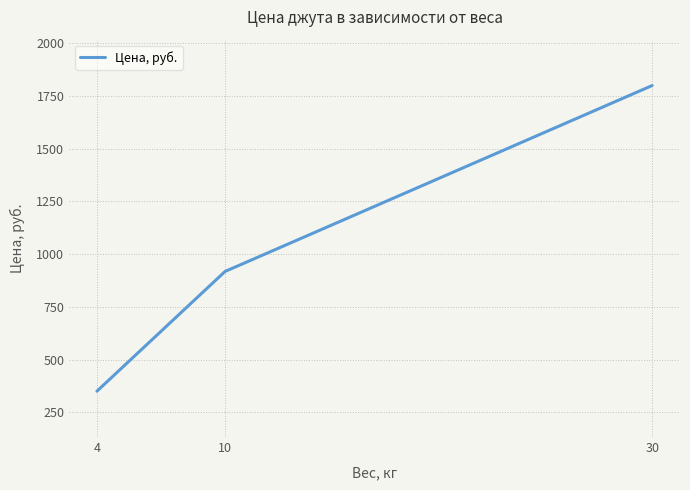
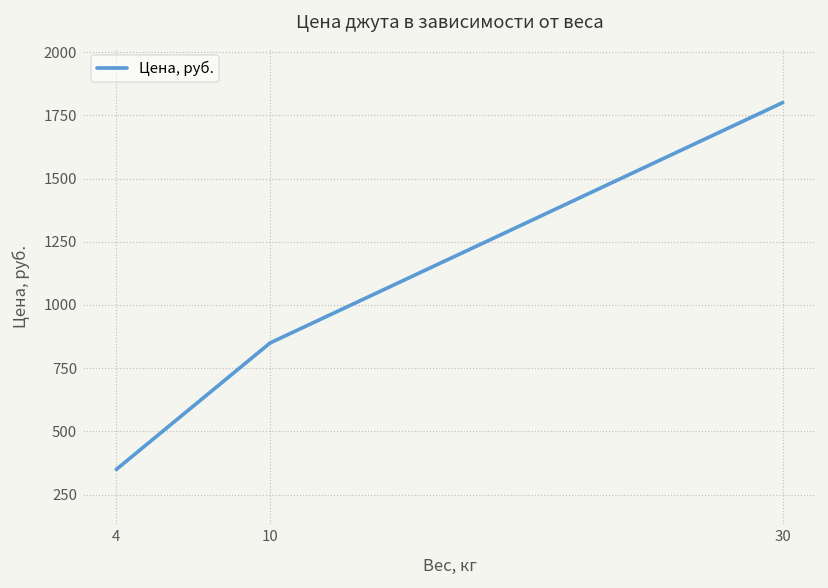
  {
    "4": 350,
-   "10": 920,
+   "10": 850,
    "30": 1800
  }
